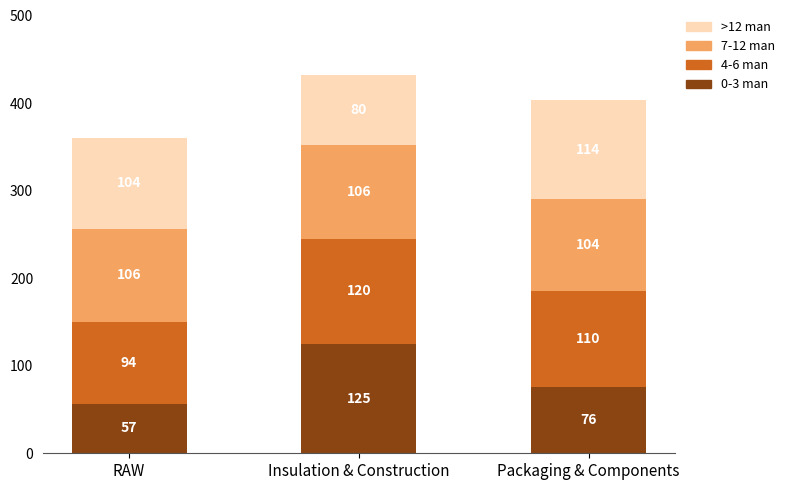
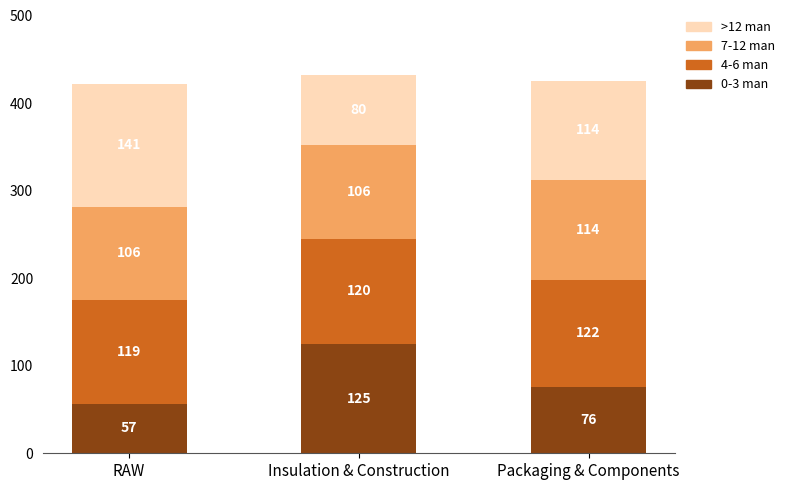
  {
    "0-3 man": {
      "RAW": 57,
      "Insulation & Construction": 125,
      "Packaging & Components": 76
    },
    "4-6 man": {
-     "RAW": 94,
+     "RAW": 119,
      "Insulation & Construction": 120,
-     "Packaging & Components": 110
+     "Packaging & Components": 122
    },
    "7-12 man": {
      "RAW": 106,
      "Insulation & Construction": 106,
-     "Packaging & Components": 104
+     "Packaging & Components": 114
    },
    ">12 man": {
-     "RAW": 104,
+     "RAW": 141,
      "Insulation & Construction": 80,
      "Packaging & Components": 114
    }
  }
